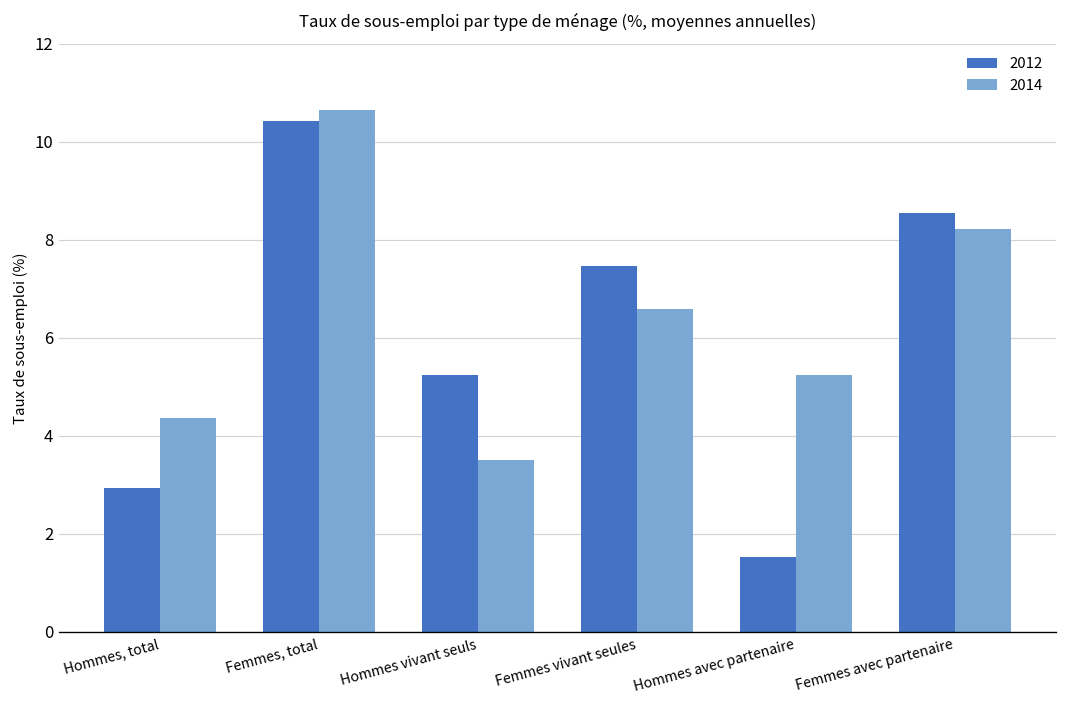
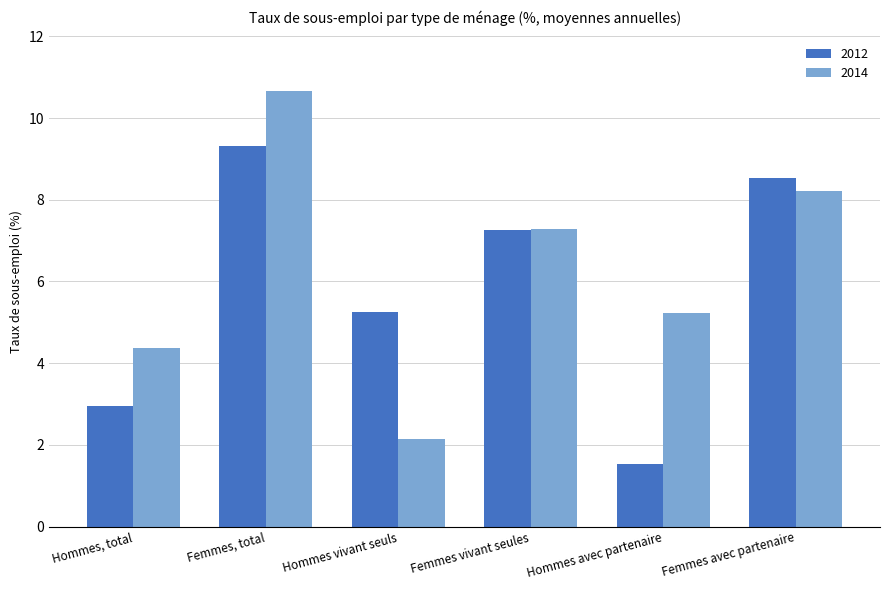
  {
    "2012": {
      "Hommes, total": 2.9,
-     "Femmes, total": 10.4,
+     "Femmes, total": 9.3,
      "Hommes vivant seuls": 5.2,
-     "Femmes vivant seules": 7.5,
+     "Femmes vivant seules": 7.3,
      "Hommes avec partenaire": 1.5,
      "Femmes avec partenaire": 8.5
    },
    "2014": {
      "Hommes, total": 4.4,
      "Femmes, total": 10.7,
-     "Hommes vivant seuls": 3.5,
-     "Femmes vivant seules": 6.6,
+     "Hommes vivant seuls": 2.1,
+     "Femmes vivant seules": 7.3,
      "Hommes avec partenaire": 5.2,
      "Femmes avec partenaire": 8.2
    }
  }
